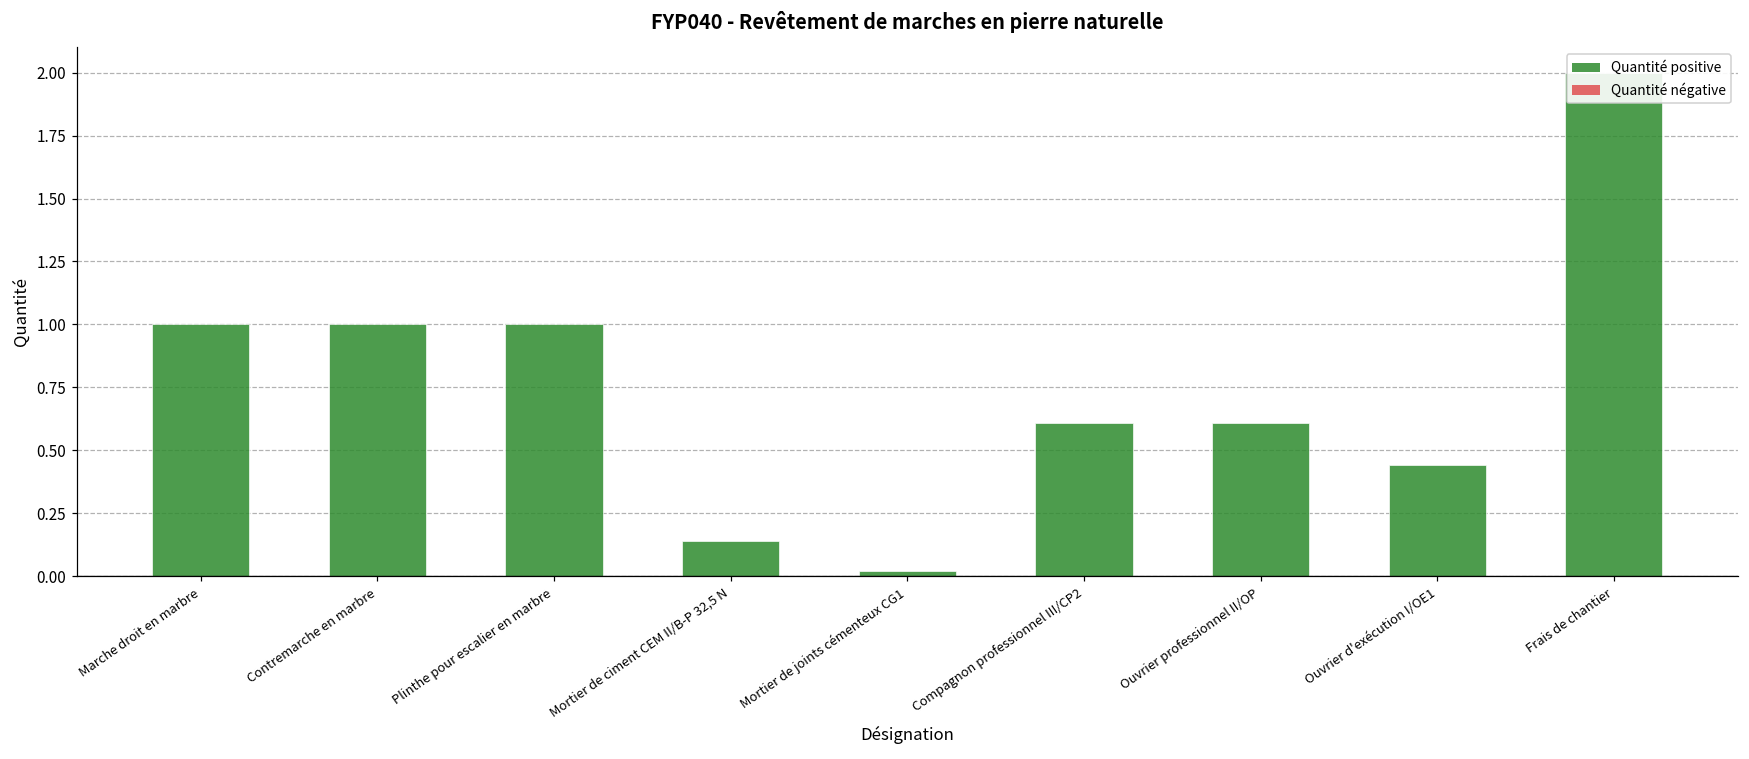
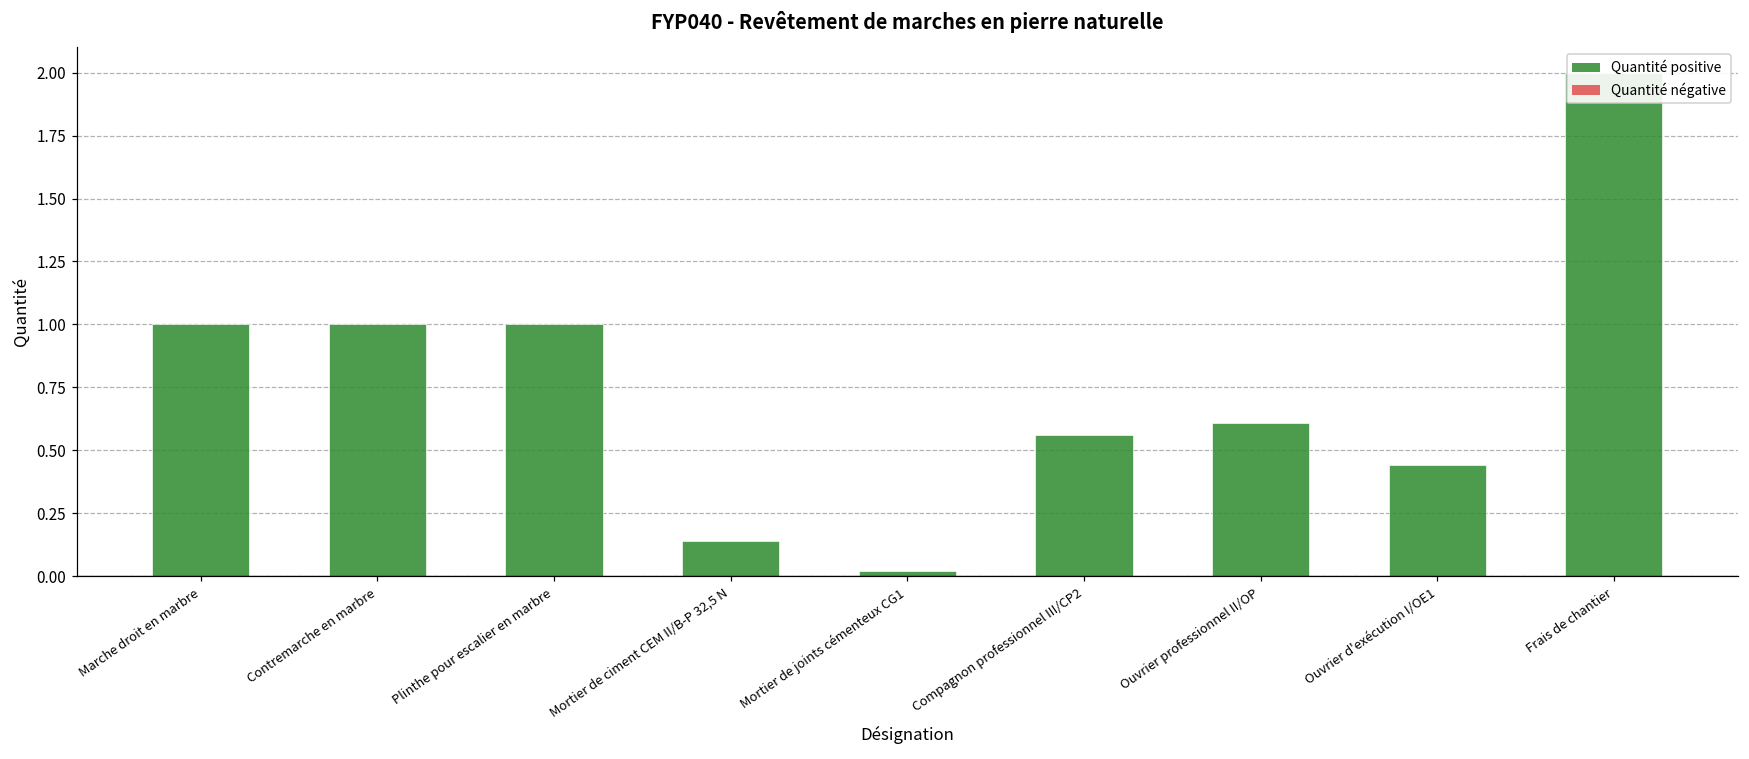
  {
    "Marche droit en marbre": 1.00,
    "Contremarche en marbre": 1.00,
    "Plinthe pour escalier en marbre": 1.00,
    "Mortier de ciment CEM II/B-P 32,5 N": 0.14,
    "Mortier de joints cémenteux CG1": 0.02,
-   "Compagnon professionnel III/CP2": 0.61,
+   "Compagnon professionnel III/CP2": 0.56,
    "Ouvrier professionnel II/OP": 0.61,
    "Ouvrier d'exécution I/OE1": 0.44
  }
